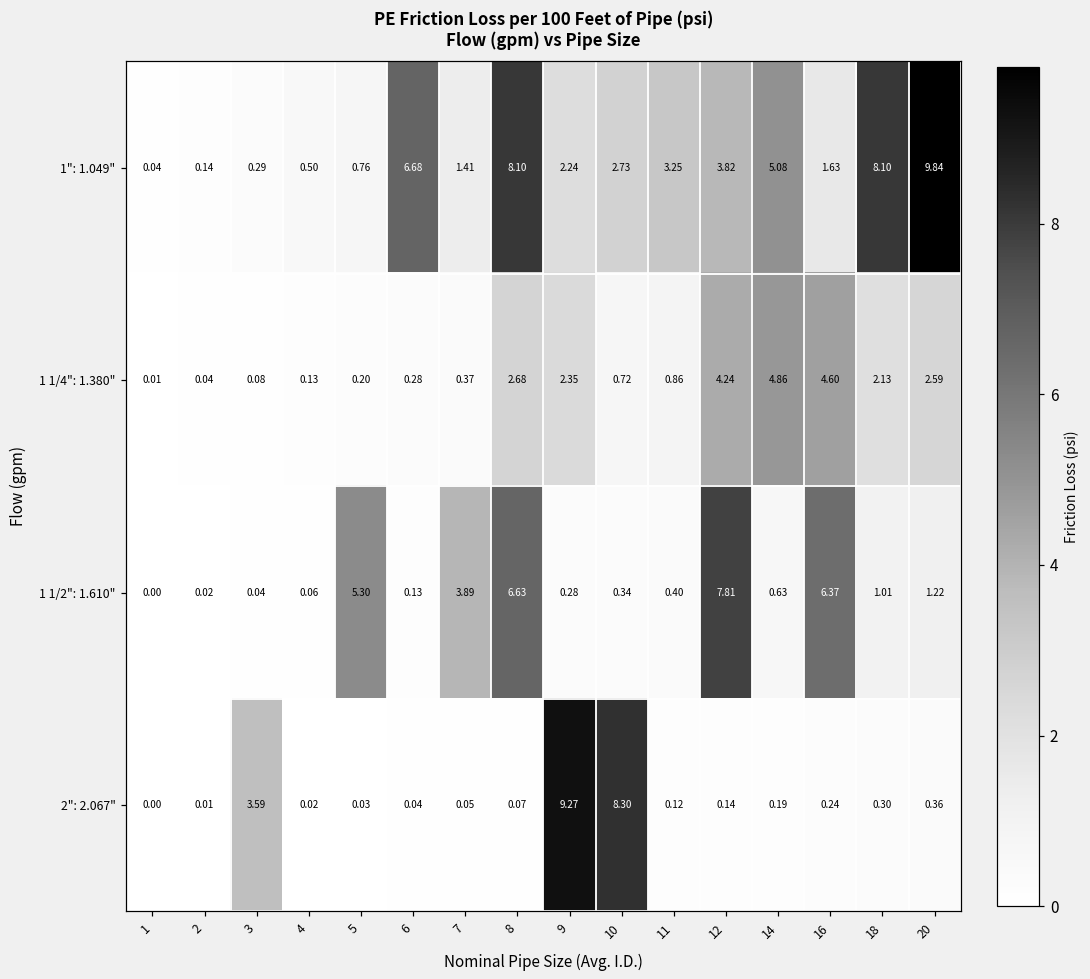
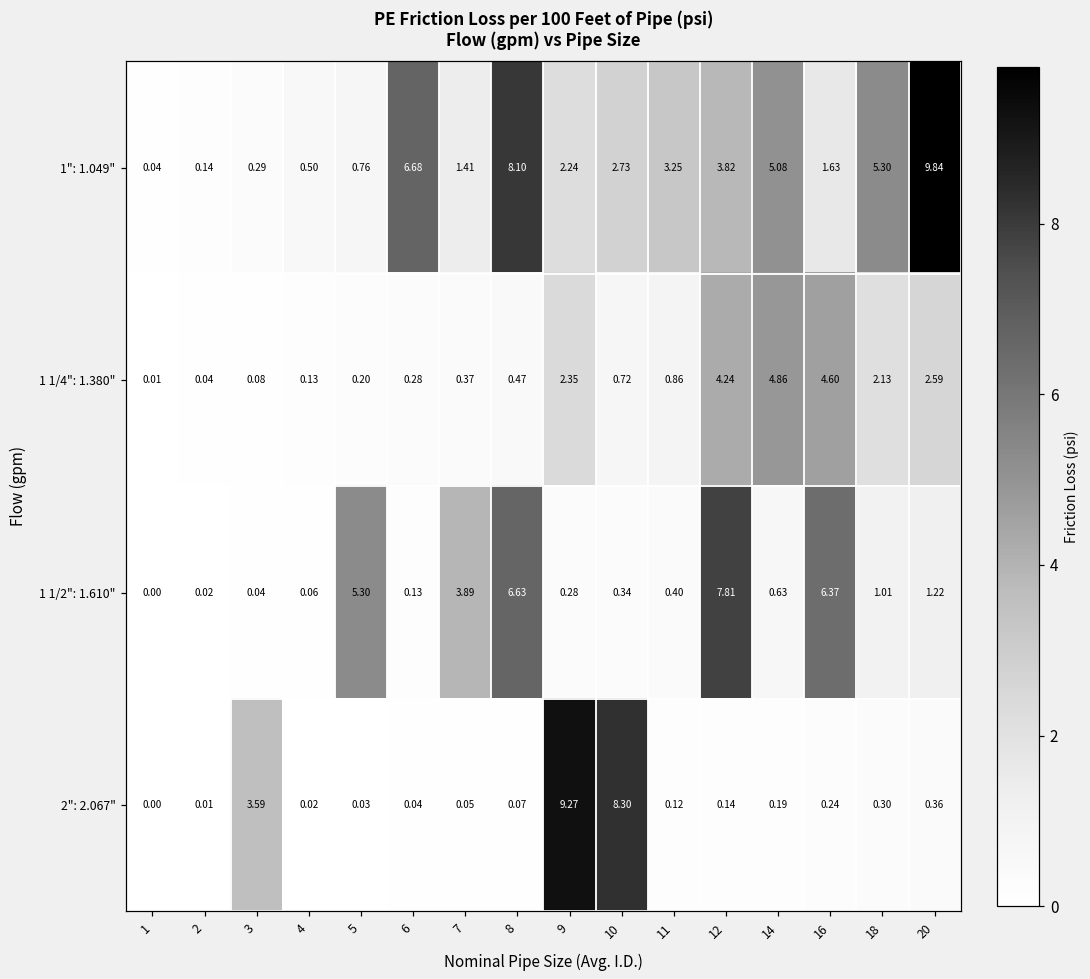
  {
    "1\": 1.049\"": {
      "1": 0.04,
      "2": 0.14,
      "3": 0.29,
      "4": 0.50,
      "5": 0.76,
      "6": 6.68,
      "7": 1.41,
      "8": 8.10,
      "9": 2.24,
      "10": 2.73,
      "11": 3.25,
      "12": 3.82,
      "14": 5.08,
      "16": 1.63,
-     "18": 8.10,
+     "18": 5.30,
      "20": 9.84
    },
    "1 1/4\": 1.380\"": {
      "1": 0.01,
      "2": 0.04,
      "3": 0.08,
      "4": 0.13,
      "5": 0.20,
      "6": 0.28,
      "7": 0.37,
-     "8": 2.68,
+     "8": 0.47,
      "9": 2.35,
      "10": 0.72,
      "11": 0.86,
      "12": 4.24,
      "14": 4.86,
      "16": 4.60,
      "18": 2.13,
      "20": 2.59
    },
    "1 1/2\": 1.610\"": {
      "1": 0.00,
      "2": 0.02,
      "3": 0.04,
      "4": 0.06,
      "5": 5.30,
      "6": 0.13,
      "7": 3.89,
      "8": 6.63,
      "9": 0.28,
      "10": 0.34,
      "11": 0.40,
      "12": 7.81,
      "14": 0.63,
      "16": 6.37,
      "18": 1.01,
      "20": 1.22
    },
    "2\": 2.067\"": {
      "1": 0.00,
      "2": 0.01,
      "3": 3.59,
      "4": 0.02,
      "5": 0.03,
      "6": 0.04,
      "7": 0.05,
      "8": 0.07,
      "9": 9.27,
      "10": 8.30,
      "11": 0.12,
      "12": 0.14,
      "14": 0.19,
      "16": 0.24,
      "18": 0.30,
      "20": 0.36
    }
  }
